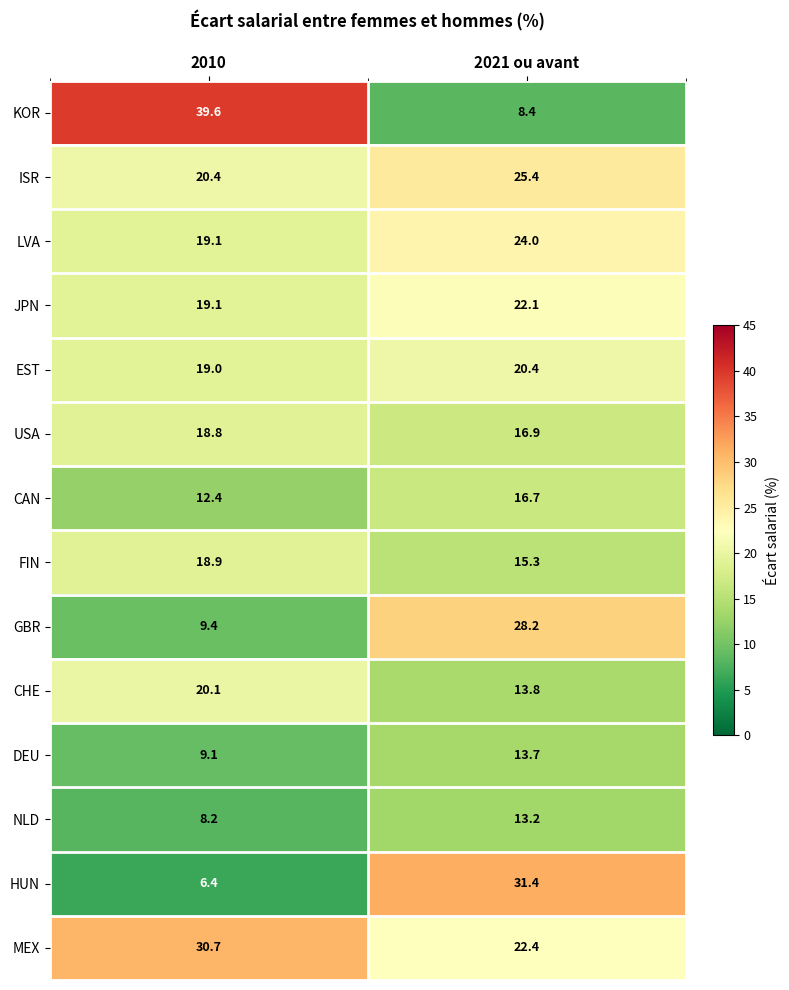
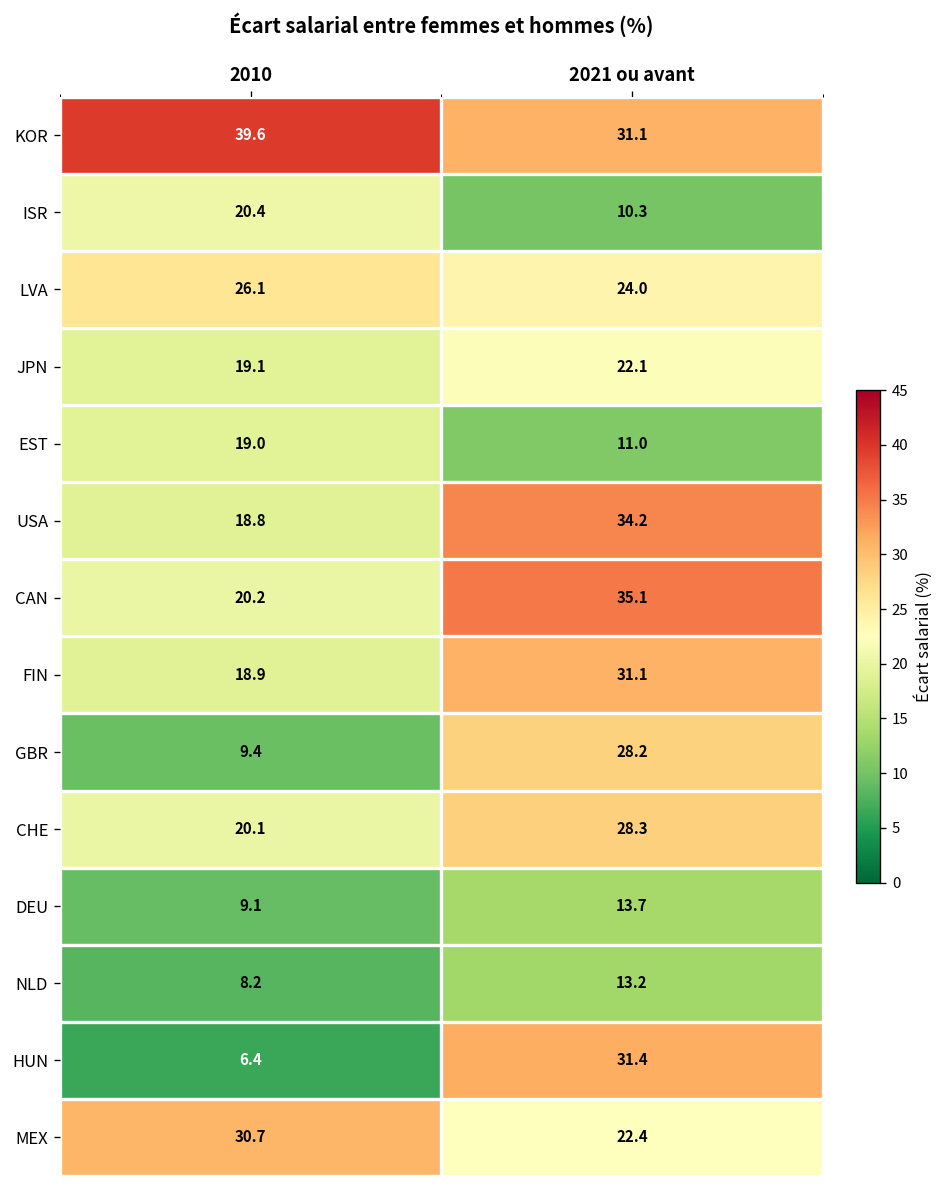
  {
    "KOR": {
      "2010": 39.6,
-     "2021 ou avant": 8.4
+     "2021 ou avant": 31.1
    },
    "ISR": {
      "2010": 20.4,
-     "2021 ou avant": 25.4
+     "2021 ou avant": 10.3
    },
    "LVA": {
-     "2010": 19.1,
+     "2010": 26.1,
      "2021 ou avant": 24.0
    },
    "JPN": {
      "2010": 19.1,
      "2021 ou avant": 22.1
    },
    "EST": {
      "2010": 19.0,
-     "2021 ou avant": 20.4
+     "2021 ou avant": 11.0
    },
    "USA": {
      "2010": 18.8,
-     "2021 ou avant": 16.9
+     "2021 ou avant": 34.2
    },
    "CAN": {
-     "2010": 12.4,
-     "2021 ou avant": 16.7
+     "2010": 20.2,
+     "2021 ou avant": 35.1
    },
    "FIN": {
      "2010": 18.9,
-     "2021 ou avant": 15.3
+     "2021 ou avant": 31.1
    },
    "GBR": {
      "2010": 9.4,
      "2021 ou avant": 28.2
    },
    "CHE": {
      "2010": 20.1,
-     "2021 ou avant": 13.8
+     "2021 ou avant": 28.3
    },
    "DEU": {
      "2010": 9.1,
      "2021 ou avant": 13.7
    },
    "NLD": {
      "2010": 8.2,
      "2021 ou avant": 13.2
    },
    "HUN": {
      "2010": 6.4,
      "2021 ou avant": 31.4
    },
    "MEX": {
      "2010": 30.7,
      "2021 ou avant": 22.4
    }
  }
